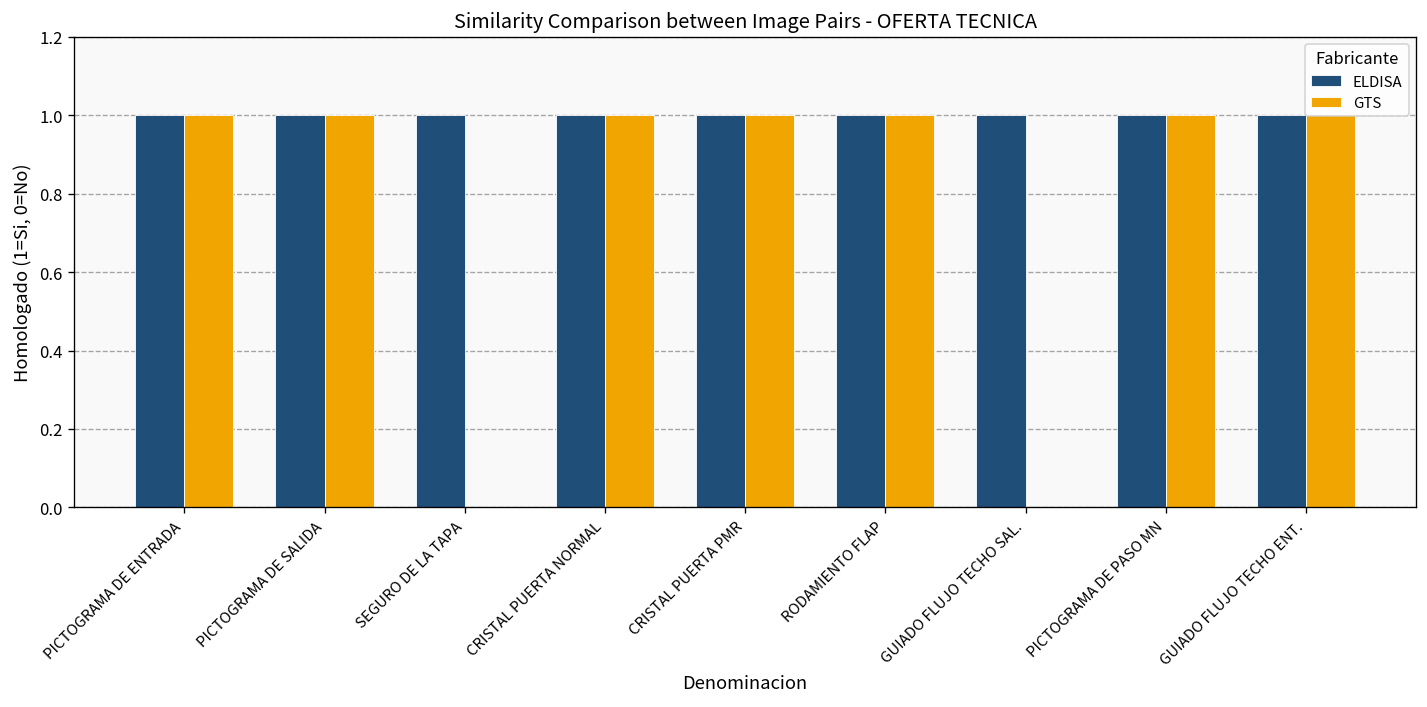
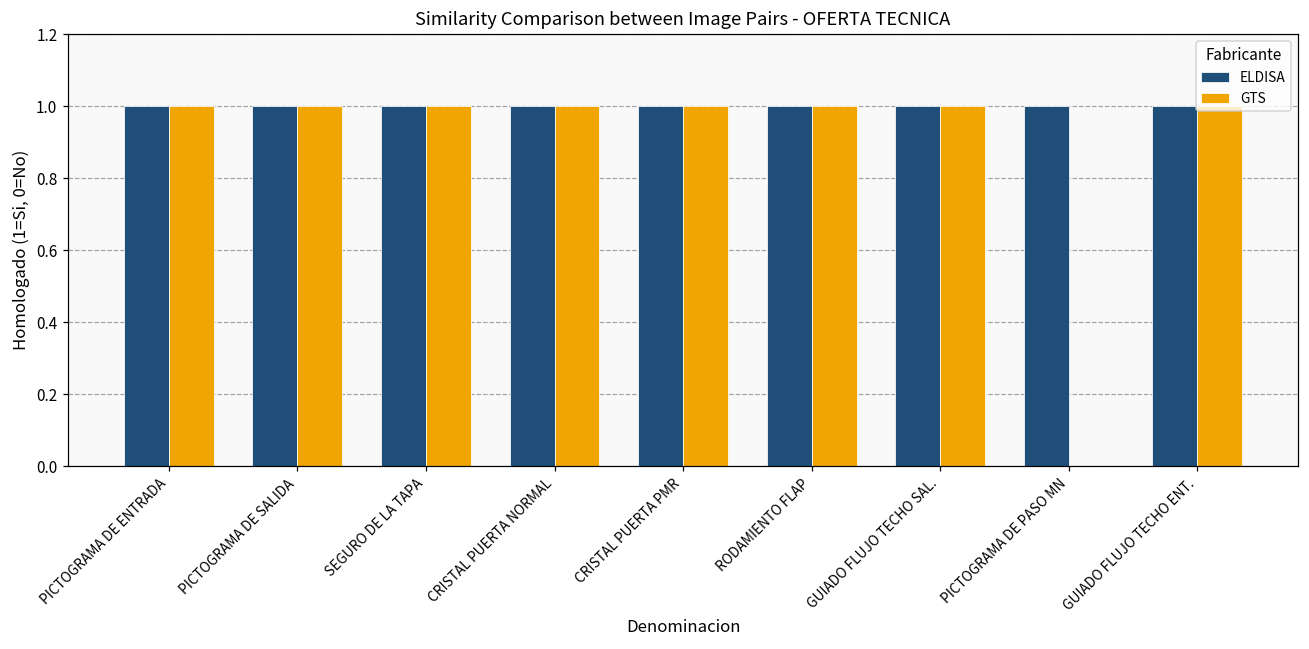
  {
    "ELDISA": {
      "PICTOGRAMA DE ENTRADA": 1,
      "PICTOGRAMA DE SALIDA": 1,
      "SEGURO DE LA TAPA": 1,
      "CRISTAL PUERTA NORMAL": 1,
      "CRISTAL PUERTA PMR": 1,
      "RODAMIENTO FLAP": 1,
      "GUIADO FLUJO TECHO SAL.": 1,
      "PICTOGRAMA DE PASO MN": 1,
      "GUIADO FLUJO TECHO ENT.": 1
    },
    "GTS": {
      "PICTOGRAMA DE ENTRADA": 1,
      "PICTOGRAMA DE SALIDA": 1,
-     "SEGURO DE LA TAPA": 0,
+     "SEGURO DE LA TAPA": 1,
      "CRISTAL PUERTA NORMAL": 1,
      "CRISTAL PUERTA PMR": 1,
      "RODAMIENTO FLAP": 1,
-     "GUIADO FLUJO TECHO SAL.": 0,
-     "PICTOGRAMA DE PASO MN": 1
+     "GUIADO FLUJO TECHO SAL.": 1,
+     "PICTOGRAMA DE PASO MN": 0
    }
  }
